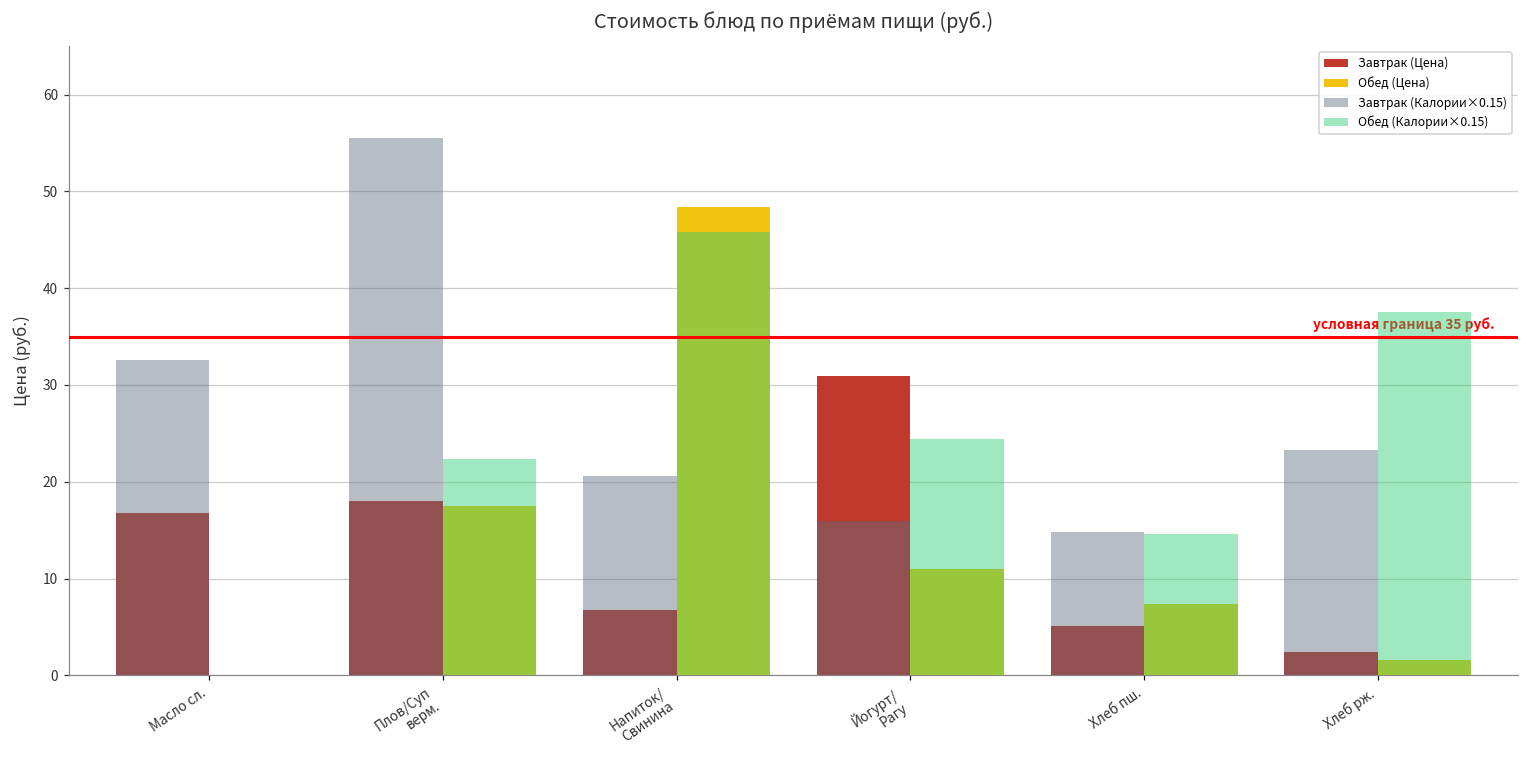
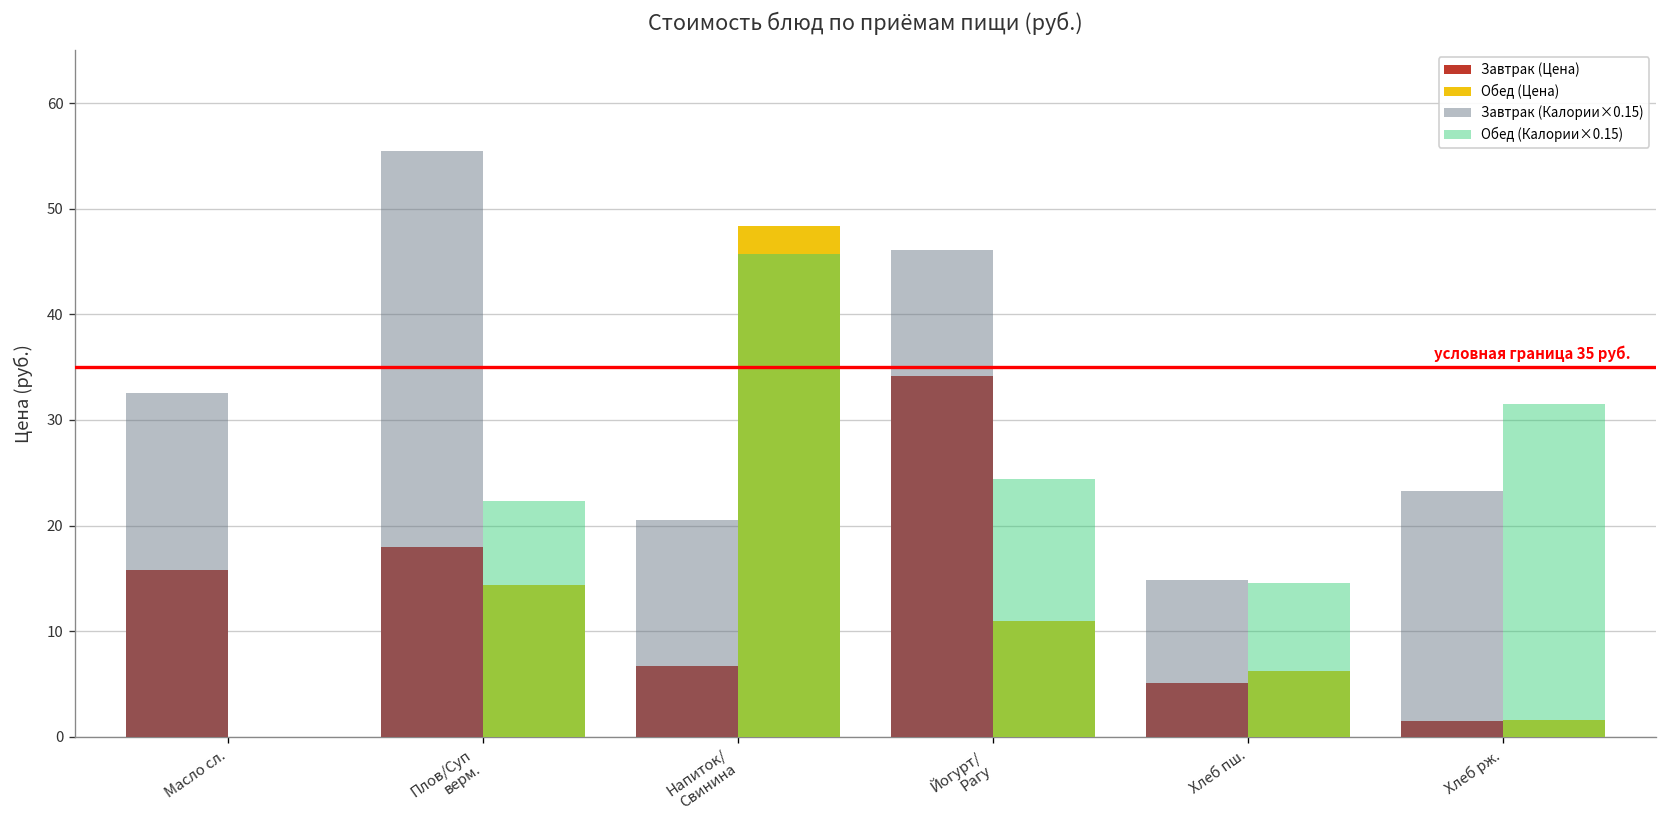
  {
    "Завтрак (Цена)": {
-     "Масло сл.": 17,
-     "Йогурт/ Рагу": 31,
-     "Хлеб рж.": 2.4
+     "Масло сл.": 16,
+     "Йогурт/ Рагу": 34,
+     "Хлеб рж.": 1.5
    },
    "Обед (Цена)": {
      "Масло сл.": 0,
-     "Плов/Суп верм.": 18,
+     "Плов/Суп верм.": 14,
      "Напиток/ Свинина": 48,
-     "Хлеб пш.": 7
+     "Хлеб пш.": 6
    },
    "Завтрак (Калории×0.15)": {
      "Масло сл.": 33,
      "Плов/Суп верм.": 56,
      "Напиток/ Свинина": 21,
-     "Йогурт/ Рагу": 16,
+     "Йогурт/ Рагу": 46,
      "Хлеб пш.": 15,
      "Хлеб рж.": 23
    },
    "Обед (Калории×0.15)": {
      "Масло сл.": 0,
      "Плов/Суп верм.": 22,
      "Йогурт/ Рагу": 24,
      "Хлеб пш.": 15,
-     "Хлеб рж.": 38
+     "Хлеб рж.": 32
    }
  }
